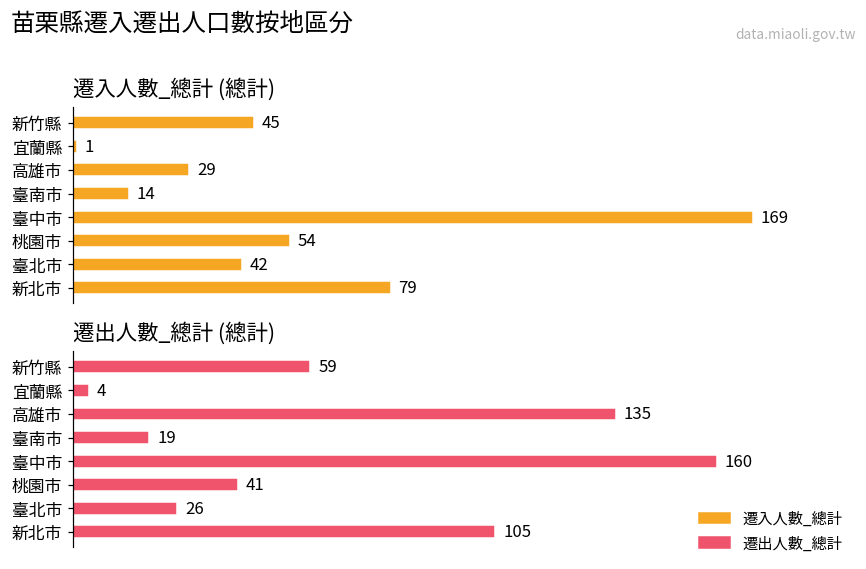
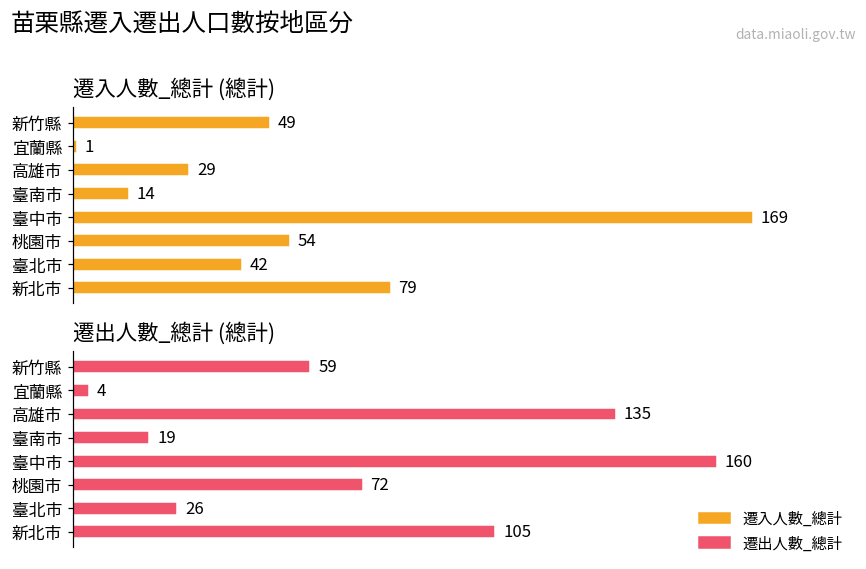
  {
    "遷入人數_總計 (總計)": {
-     "新竹縣": 45,
+     "新竹縣": 49,
      "宜蘭縣": 1,
      "高雄市": 29,
      "臺南市": 14,
      "臺中市": 169,
      "桃園市": 54,
      "臺北市": 42,
      "新北市": 79
    },
    "遷出人數_總計 (總計)": {
      "新竹縣": 59,
      "宜蘭縣": 4,
      "高雄市": 135,
      "臺南市": 19,
      "臺中市": 160,
-     "桃園市": 41,
+     "桃園市": 72,
      "臺北市": 26,
      "新北市": 105
    }
  }
